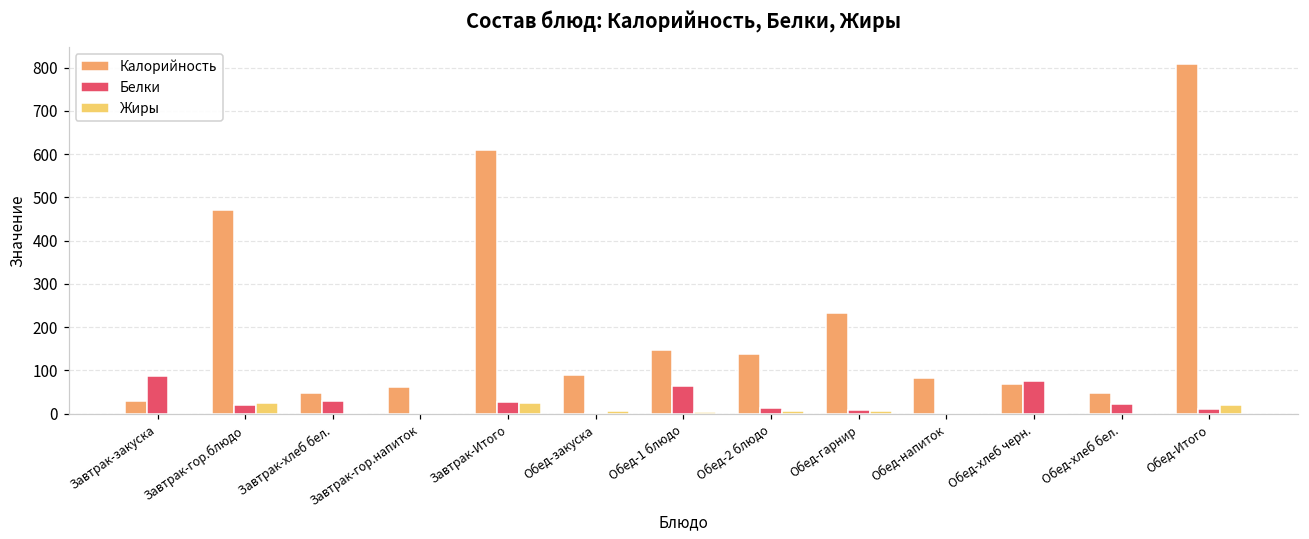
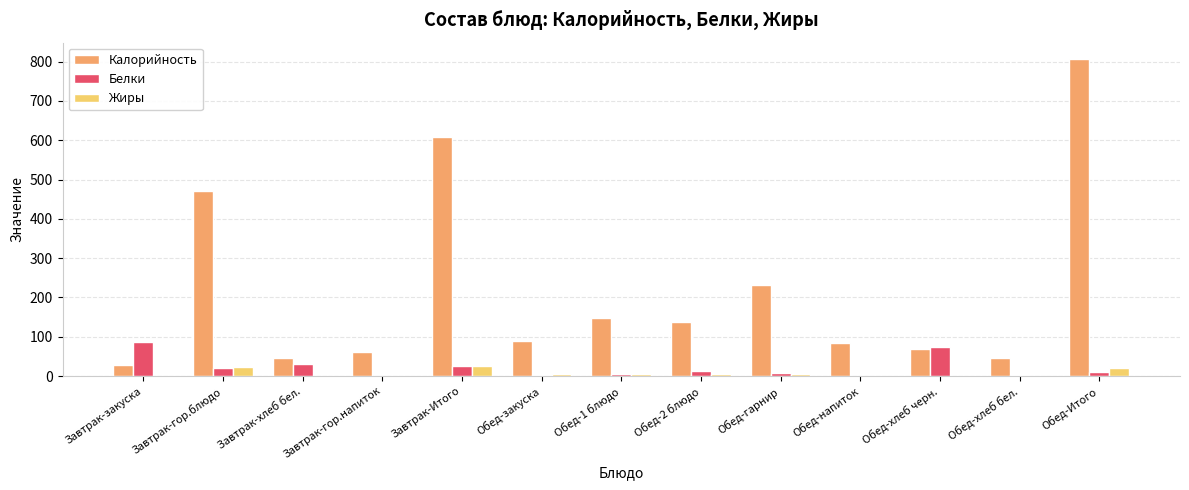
  {
    "Белки": {
      "Завтрак-закуска": 90,
      "Завтрак-гор.блюдо": 20,
      "Завтрак-хлеб бел.": 30,
      "Завтрак-Итого": 30,
-     "Обед-1 блюдо": 60,
+     "Обед-1 блюдо": 10,
      "Обед-2 блюдо": 10,
      "Обед-гарнир": 10,
      "Обед-хлеб черн.": 70,
-     "Обед-хлеб бел.": 20,
+     "Обед-хлеб бел.": 0,
      "Обед-Итого": 10
    }
  }
